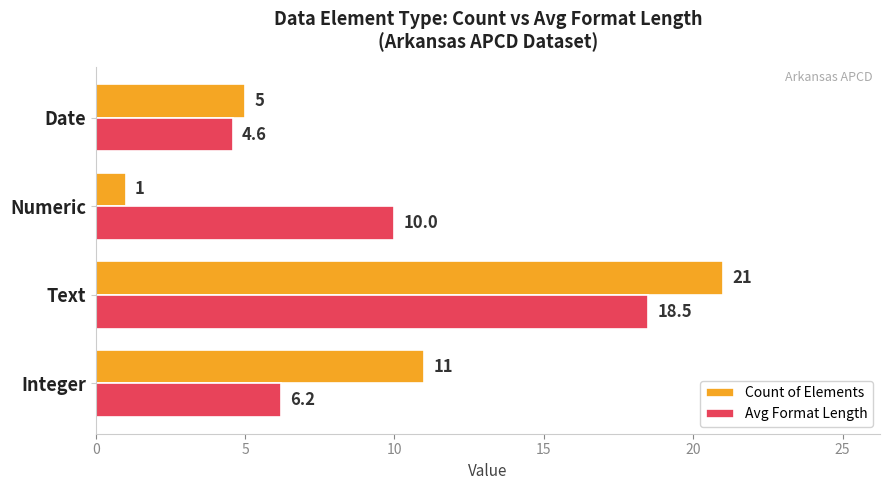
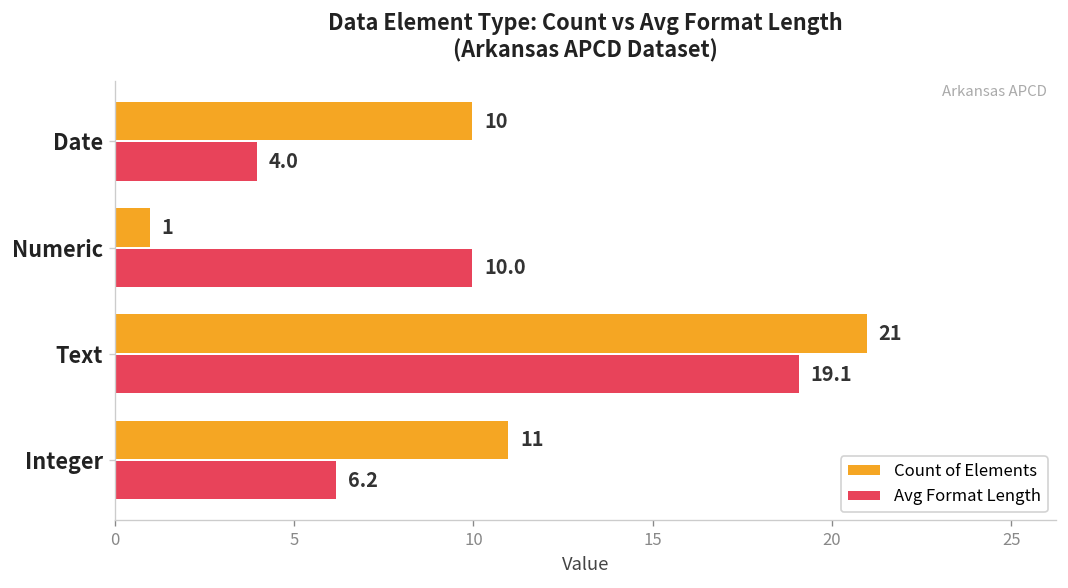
  {
    "Count of Elements": {
-     "Date": 5,
+     "Date": 10,
      "Numeric": 1,
      "Text": 21,
      "Integer": 11
    },
    "Avg Format Length": {
-     "Date": 4.6,
+     "Date": 4.0,
      "Numeric": 10.0,
-     "Text": 18.5,
+     "Text": 19.1,
      "Integer": 6.2
    }
  }
